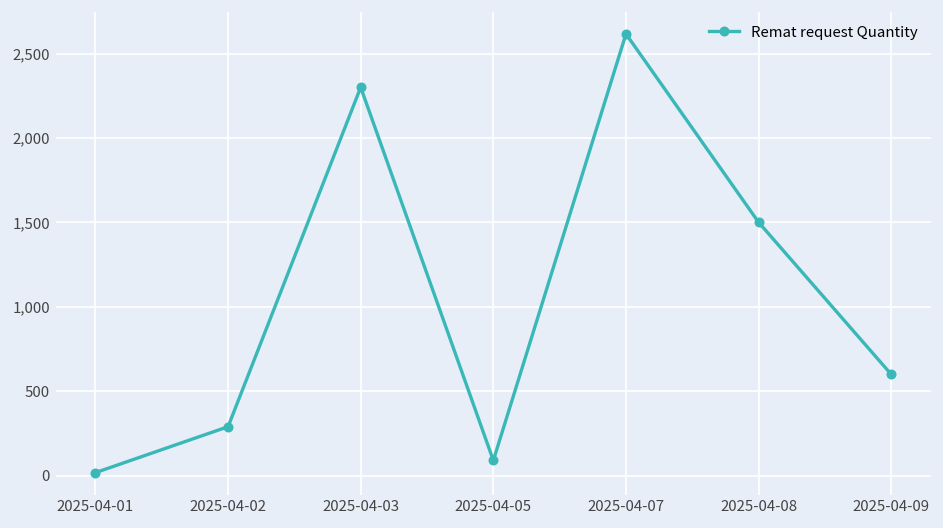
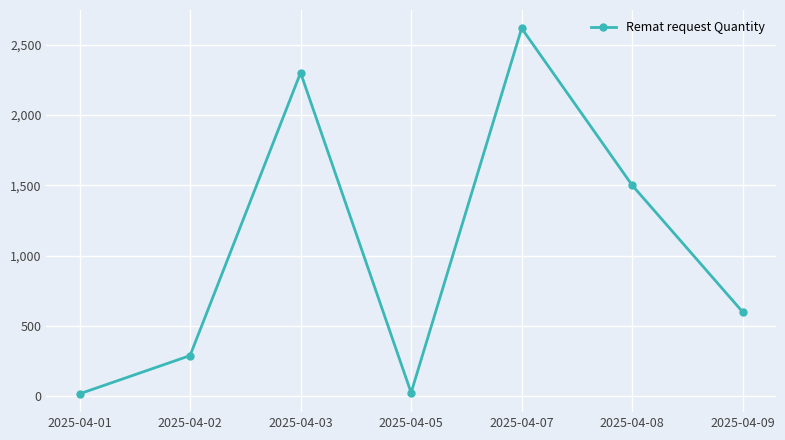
  {
    "2025-04-01": "20",
    "2025-04-02": "290",
    "2025-04-03": "2,300",
-   "2025-04-05": "90",
+   "2025-04-05": "30",
    "2025-04-07": "2,620",
    "2025-04-08": "1,500",
    "2025-04-09": "600"
  }
